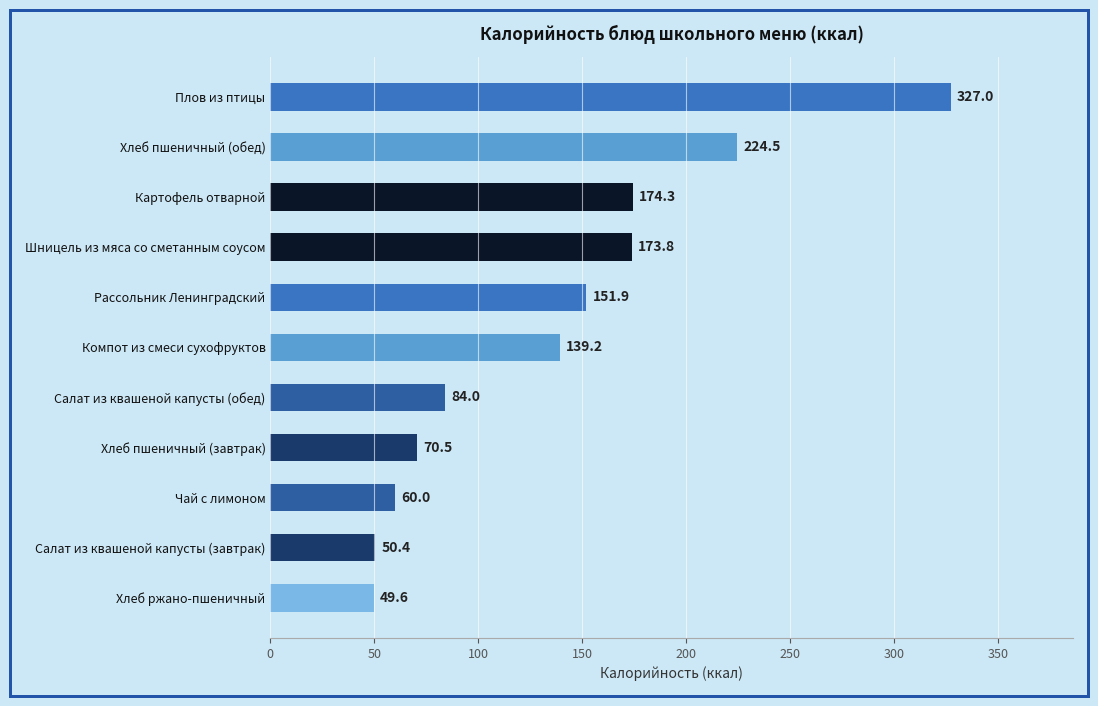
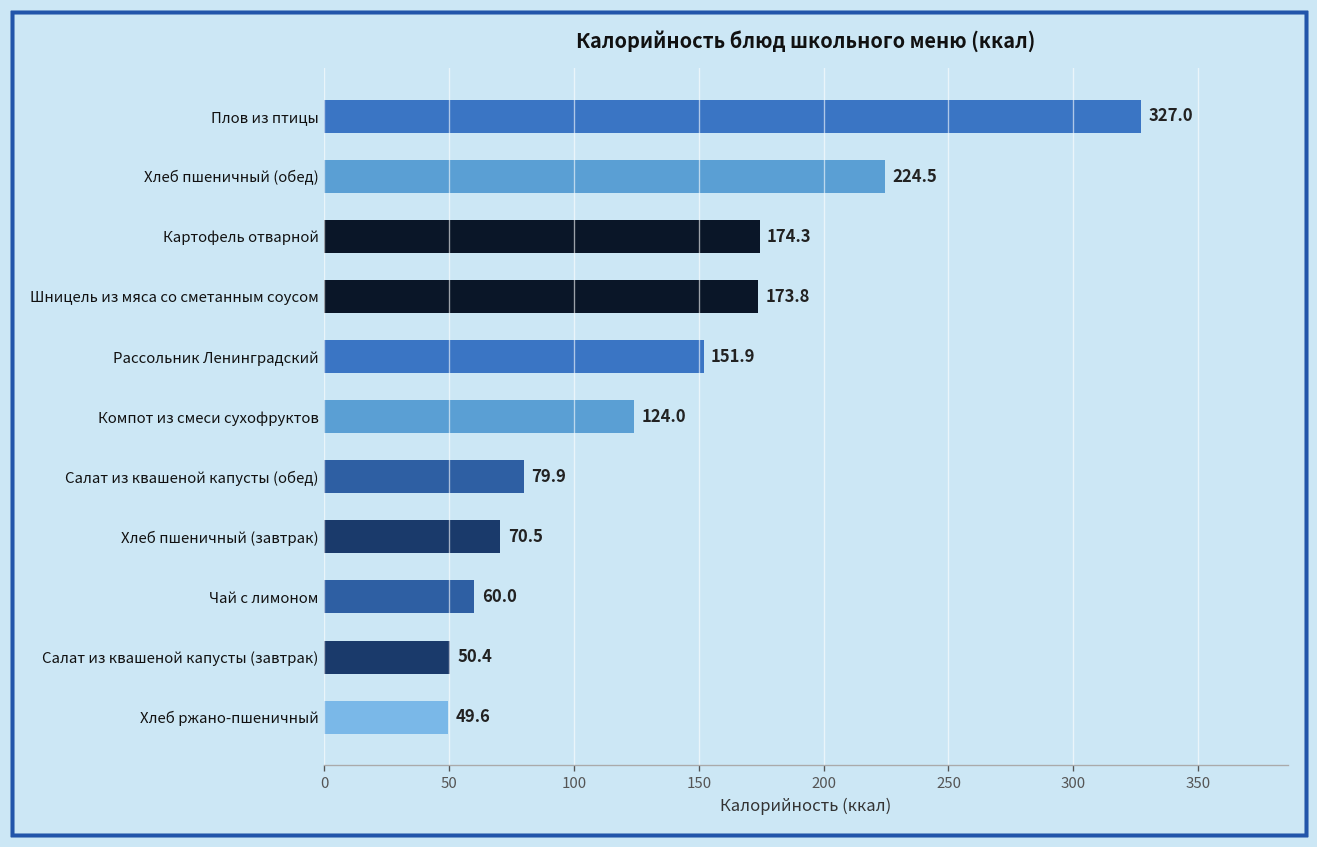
  {
    "Плов из птицы": 327.0,
    "Хлеб пшеничный (обед)": 224.5,
    "Картофель отварной": 174.3,
    "Шницель из мяса со сметанным соусом": 173.8,
    "Рассольник Ленинградский": 151.9,
-   "Компот из смеси сухофруктов": 139.2,
-   "Салат из квашеной капусты (обед)": 84.0,
+   "Компот из смеси сухофруктов": 124.0,
+   "Салат из квашеной капусты (обед)": 79.9,
    "Хлеб пшеничный (завтрак)": 70.5,
    "Чай с лимоном": 60.0,
    "Салат из квашеной капусты (завтрак)": 50.4,
    "Хлеб ржано-пшеничный": 49.6
  }
